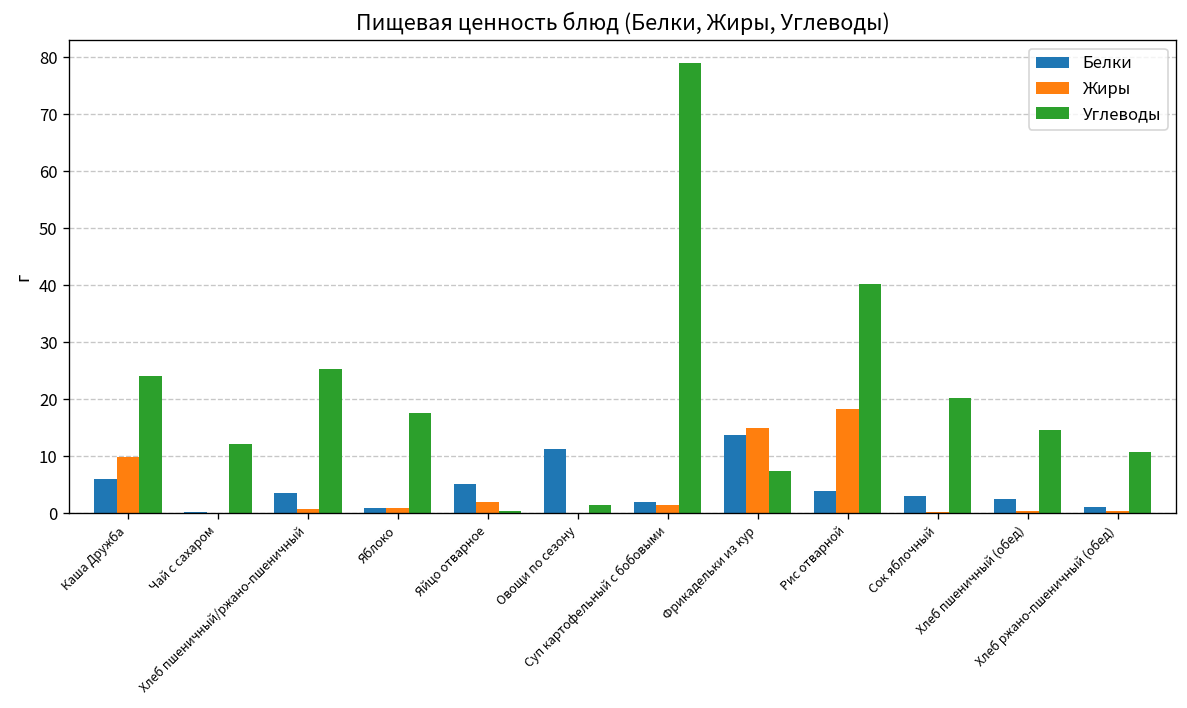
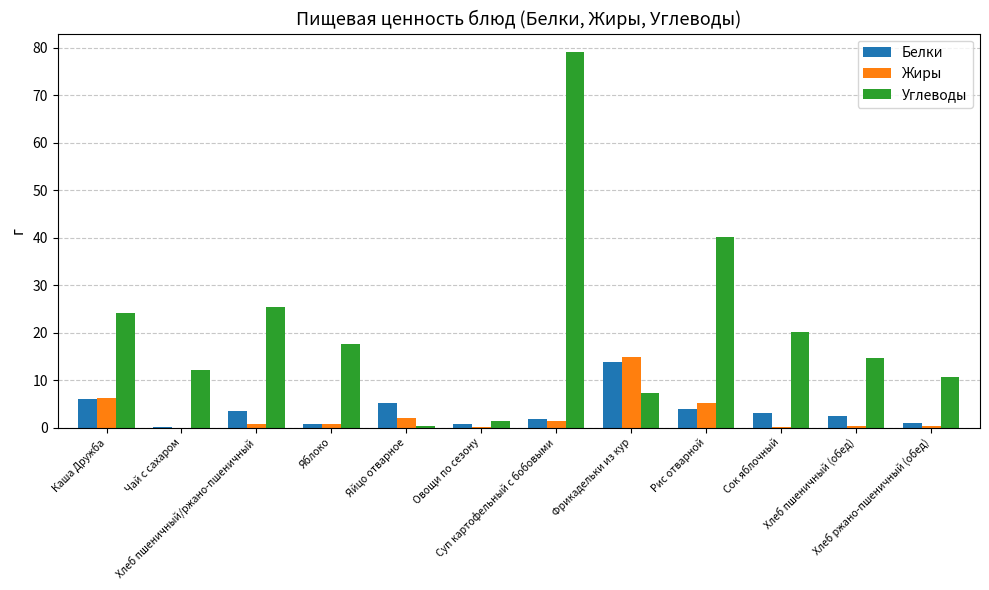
  {
    "Белки": {
      "Каша Дружба": 6,
      "Хлеб пшеничный/ржано-пшеничный": 3,
      "Яблоко": 1,
      "Яйцо отварное": 5,
-     "Овощи по сезону": 11,
+     "Овощи по сезону": 1,
      "Суп картофельный с бобовыми": 2,
      "Фрикадельки из кур": 14,
      "Рис отварной": 4,
      "Сок яблочный": 3,
      "Хлеб пшеничный (обед)": 2,
      "Хлеб ржано-пшеничный (обед)": 1
    },
    "Жиры": {
-     "Каша Дружба": 10,
+     "Каша Дружба": 6,
      "Чай с сахаром": 0,
      "Хлеб пшеничный/ржано-пшеничный": 1,
      "Яблоко": 1,
      "Яйцо отварное": 2,
      "Суп картофельный с бобовыми": 1,
      "Фрикадельки из кур": 15,
-     "Рис отварной": 18
+     "Рис отварной": 5
    },
    "Углеводы": {
      "Каша Дружба": 24,
      "Чай с сахаром": 12,
      "Хлеб пшеничный/ржано-пшеничный": 25,
      "Яблоко": 18,
      "Овощи по сезону": 1,
      "Суп картофельный с бобовыми": 79,
      "Фрикадельки из кур": 7,
      "Рис отварной": 40,
      "Сок яблочный": 20,
      "Хлеб пшеничный (обед)": 15,
      "Хлеб ржано-пшеничный (обед)": 11
    }
  }
